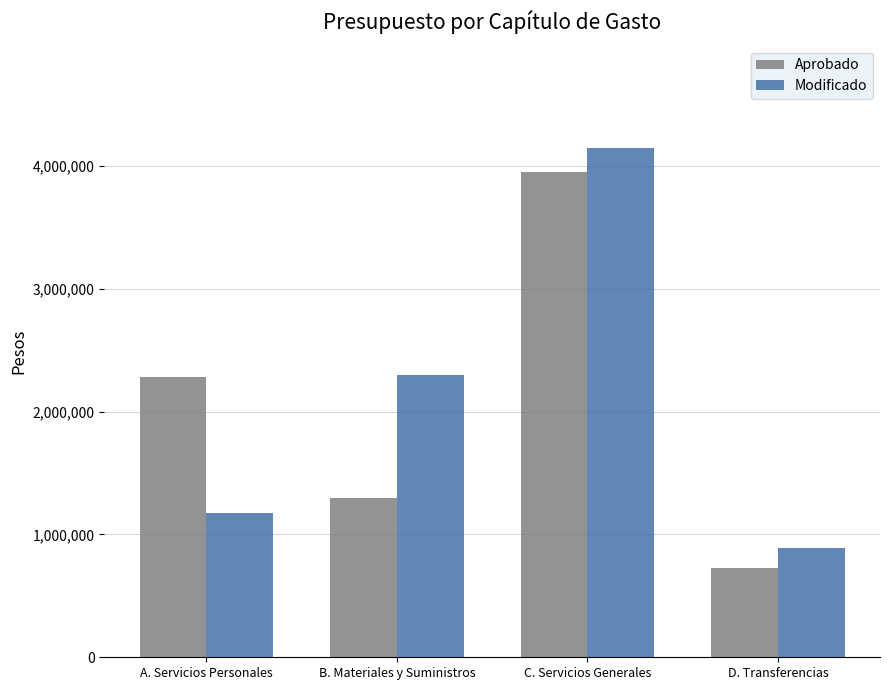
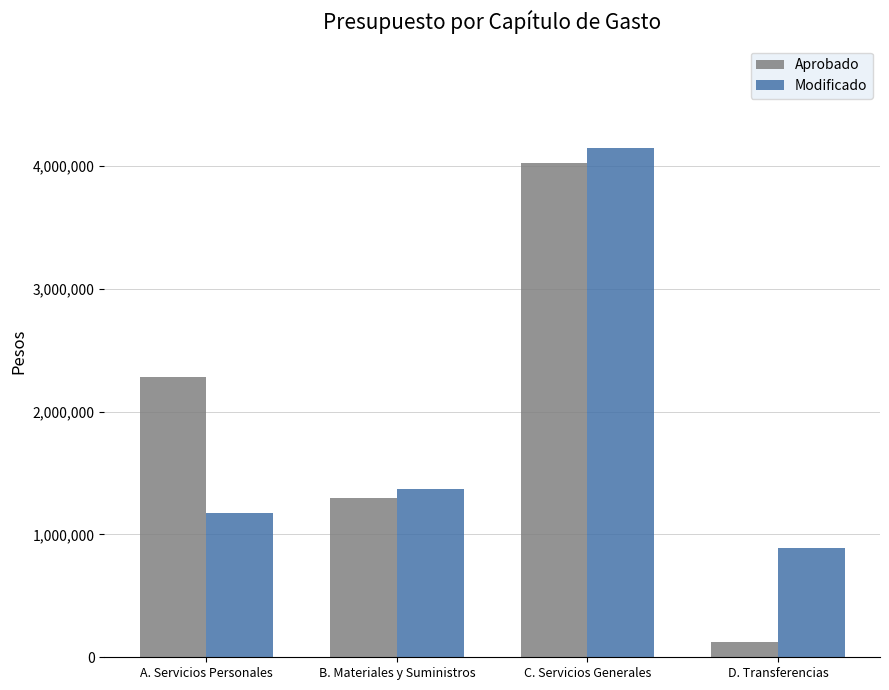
  {
    "Aprobado": {
      "A. Servicios Personales": "2,280,000",
      "B. Materiales y Suministros": "1,300,000",
-     "C. Servicios Generales": "3,950,000",
-     "D. Transferencias": "730,000"
+     "C. Servicios Generales": "4,030,000",
+     "D. Transferencias": "120,000"
    },
    "Modificado": {
      "A. Servicios Personales": "1,170,000",
-     "B. Materiales y Suministros": "2,300,000",
+     "B. Materiales y Suministros": "1,370,000",
      "C. Servicios Generales": "4,150,000",
      "D. Transferencias": "890,000"
    }
  }
